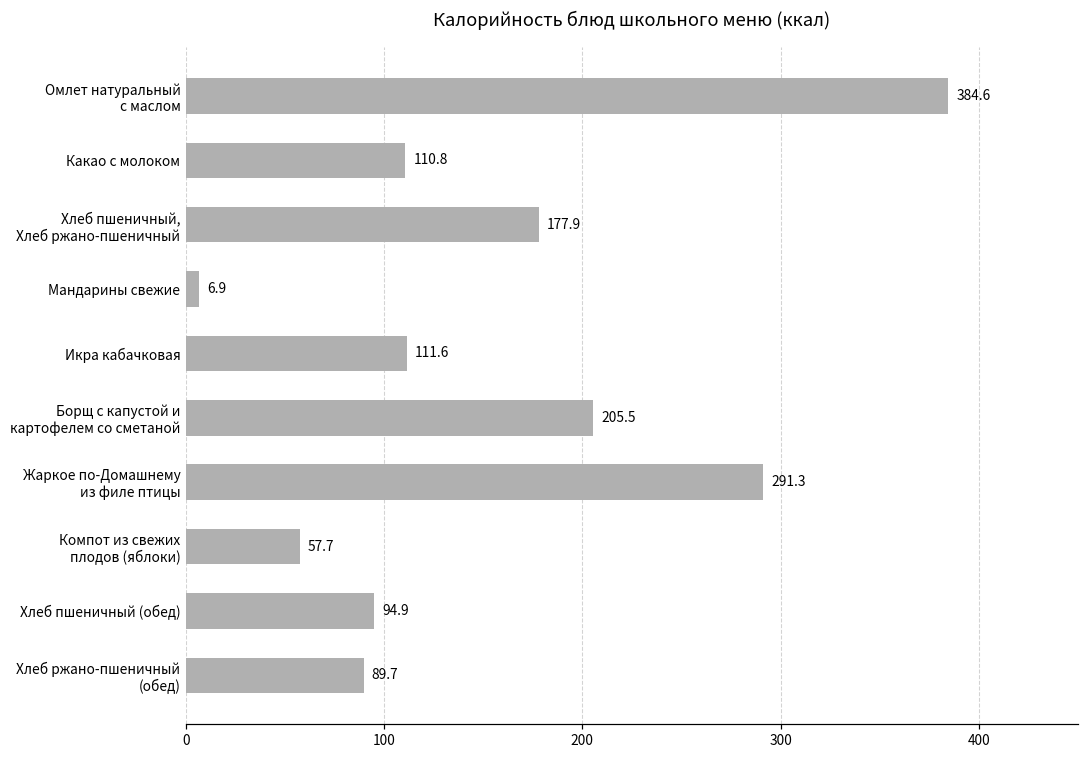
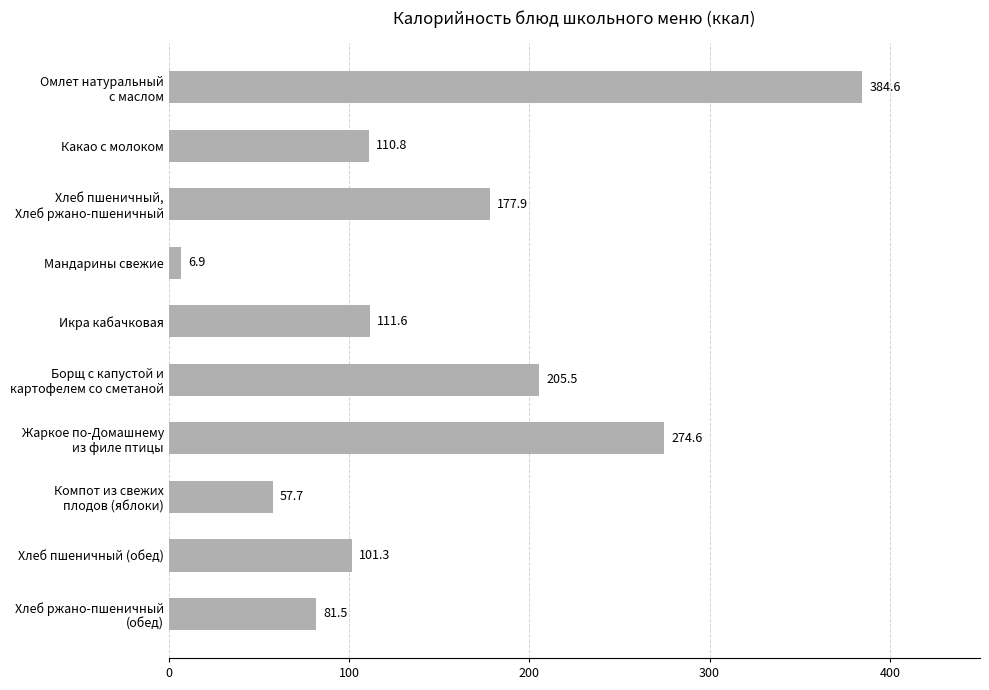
  {
    "Омлет натуральный с маслом": 384.6,
    "Какао с молоком": 110.8,
    "Хлеб пшеничный, Хлеб ржано-пшеничный": 177.9,
    "Мандарины свежие": 6.9,
    "Икра кабачковая": 111.6,
    "Борщ с капустой и картофелем со сметаной": 205.5,
-   "Жаркое по-Домашнему из филе птицы": 291.3,
+   "Жаркое по-Домашнему из филе птицы": 274.6,
    "Компот из свежих плодов (яблоки)": 57.7,
-   "Хлеб пшеничный (обед)": 94.9,
-   "Хлеб ржано-пшеничный (обед)": 89.7
+   "Хлеб пшеничный (обед)": 101.3,
+   "Хлеб ржано-пшеничный (обед)": 81.5
  }
